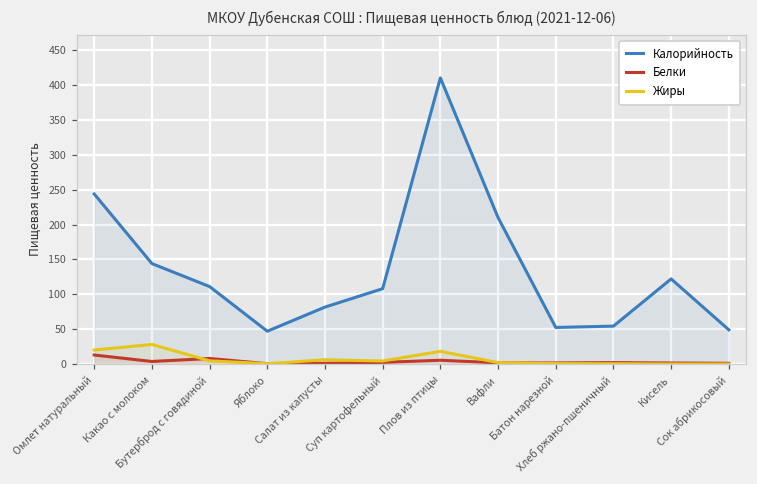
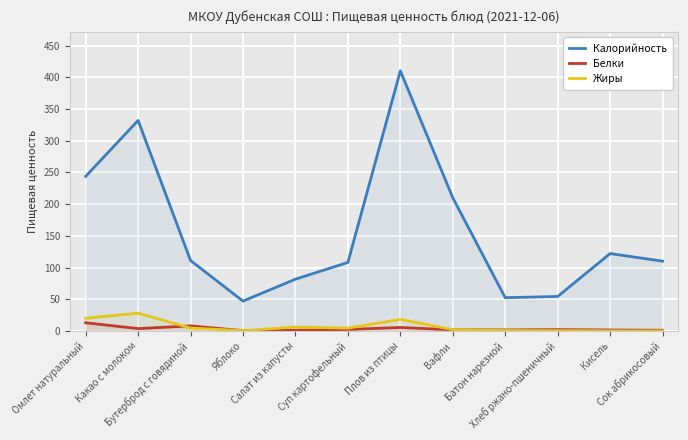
  {
    "Калорийность": {
      "Омлет натуральный": 240,
-     "Какао с молоком": 140,
+     "Какао с молоком": 330,
      "Бутерброд с говядиной": 110,
      "Яблоко": 50,
      "Салат из капусты": 80,
      "Суп картофельный": 110,
      "Плов из птицы": 410,
      "Вафли": 210,
      "Батон нарезной": 50,
      "Хлеб ржано-пшеничный": 50,
      "Кисель": 120,
-     "Сок абрикосовый": 50
+     "Сок абрикосовый": 110
    },
    "Белки": {
      "Омлет натуральный": 10,
      "Какао с молоком": 0,
      "Салат из капусты": 0,
      "Плов из птицы": 10
    },
    "Жиры": {
      "Омлет натуральный": 20,
      "Какао с молоком": 30,
      "Салат из капусты": 10,
      "Плов из птицы": 20
    }
  }
